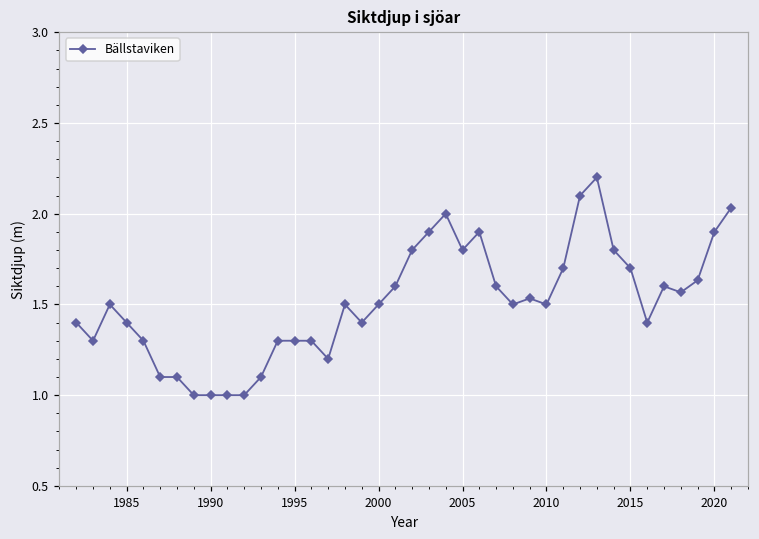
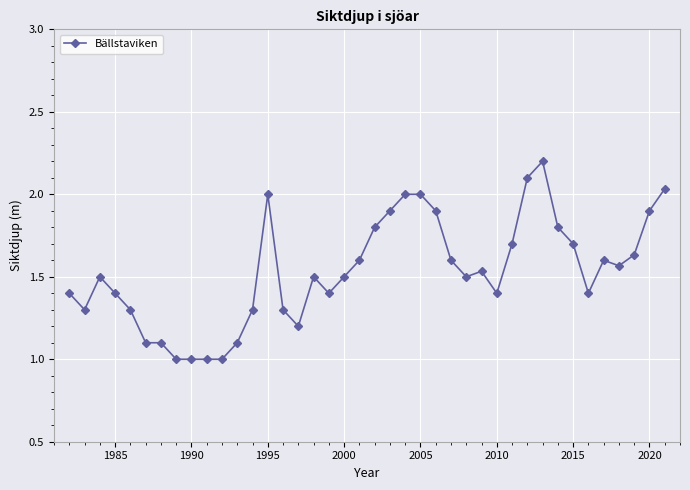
  {
    "1985": 1.4,
    "1990": 1.0,
-   "1995": 1.3,
+   "1995": 2.0,
    "2000": 1.5,
-   "2005": 1.8,
-   "2010": 1.5,
+   "2005": 2.0,
+   "2010": 1.4,
    "2015": 1.7,
    "2020": 1.9
  }
